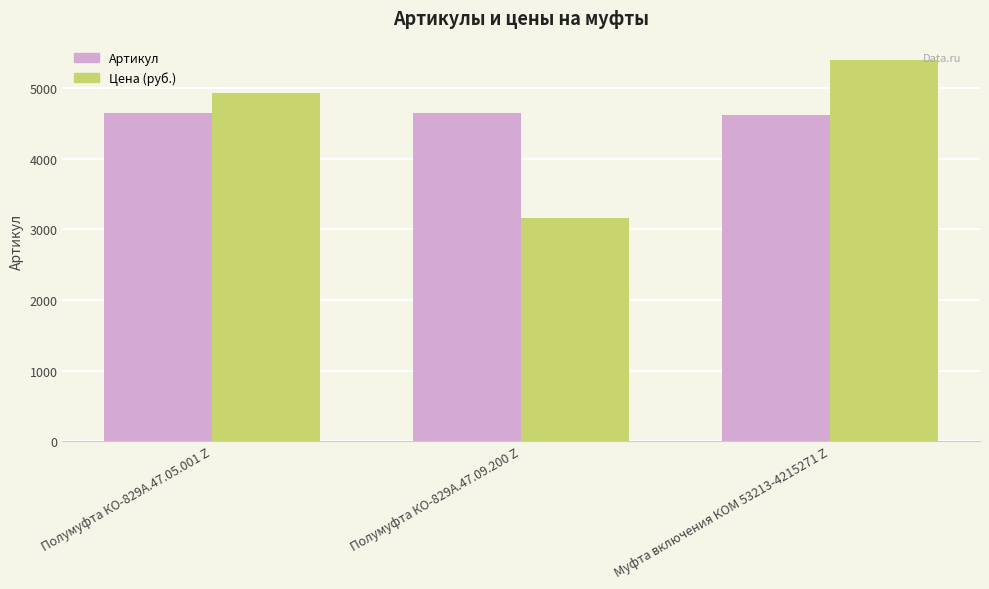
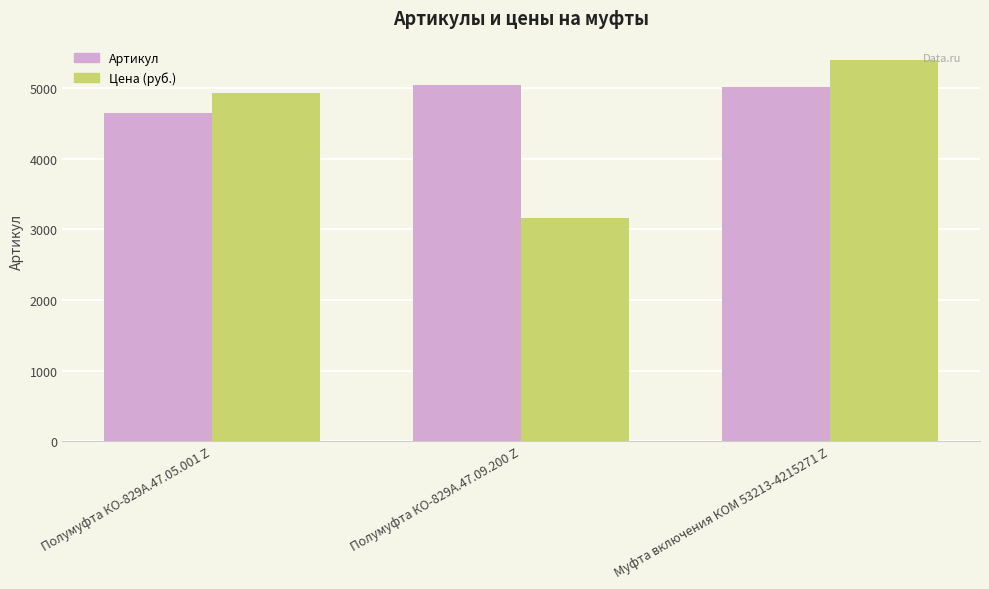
  {
    "Артикул": {
      "Полумуфта КО-829А.47.05.001 Z": 4600,
-     "Полумуфта КО-829А.47.09.200 Z": 4600,
-     "Муфта включения КОМ 53213-4215271 Z": 4600
+     "Полумуфта КО-829А.47.09.200 Z": 5000,
+     "Муфта включения КОМ 53213-4215271 Z": 5000
    },
    "Цена (руб.)": {
      "Полумуфта КО-829А.47.05.001 Z": 4900,
      "Полумуфта КО-829А.47.09.200 Z": 3200,
      "Муфта включения КОМ 53213-4215271 Z": 5400
    }
  }
